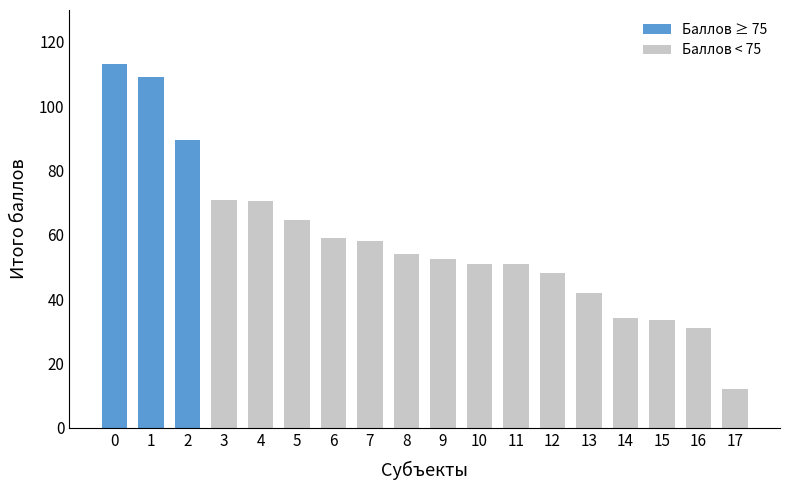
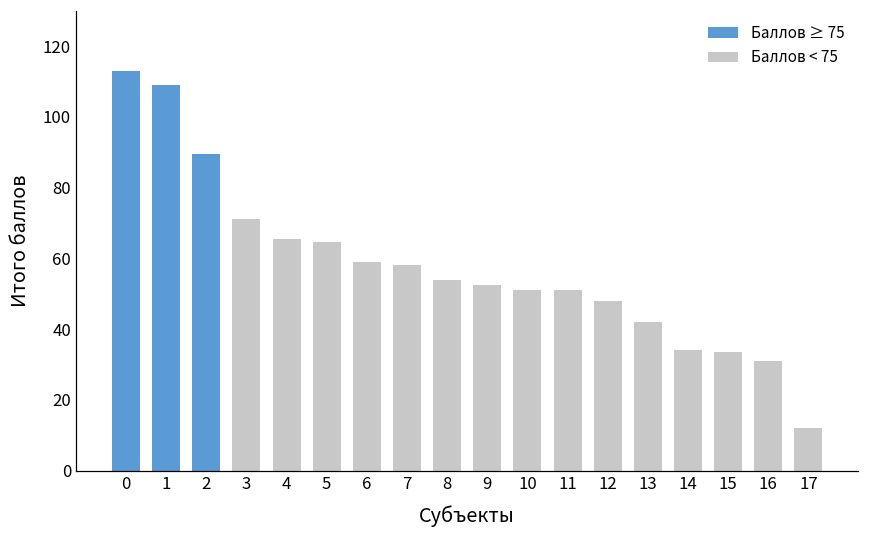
  {
    "0": 113,
    "1": 109,
    "2": 90,
    "3": 71,
-   "4": 71,
+   "4": 66,
    "5": 65,
    "6": 59,
    "7": 58,
    "8": 54,
    "9": 53,
    "10": 51,
    "11": 51,
    "12": 48,
    "13": 42,
    "14": 34,
    "15": 34,
    "16": 31,
    "17": 12
  }
